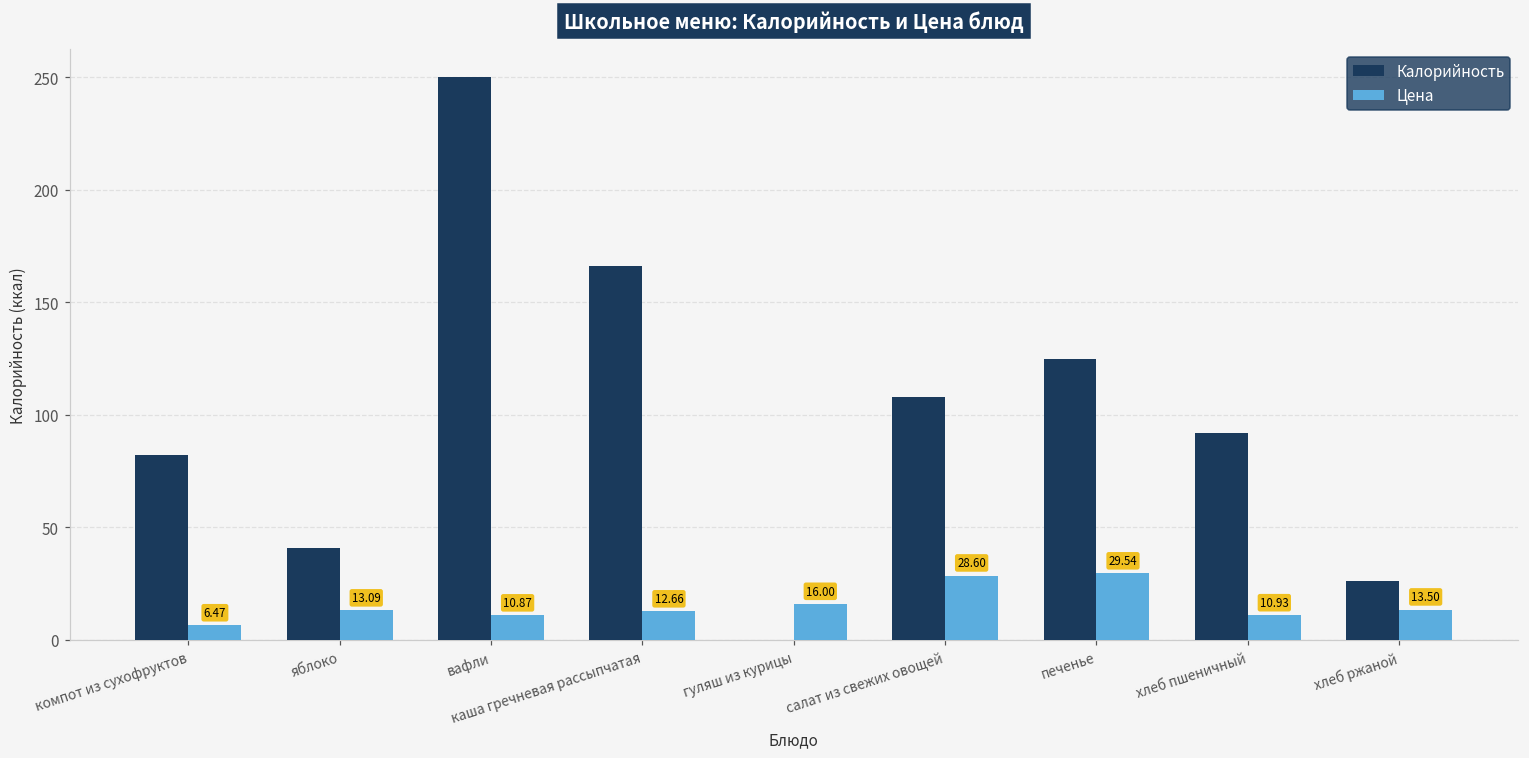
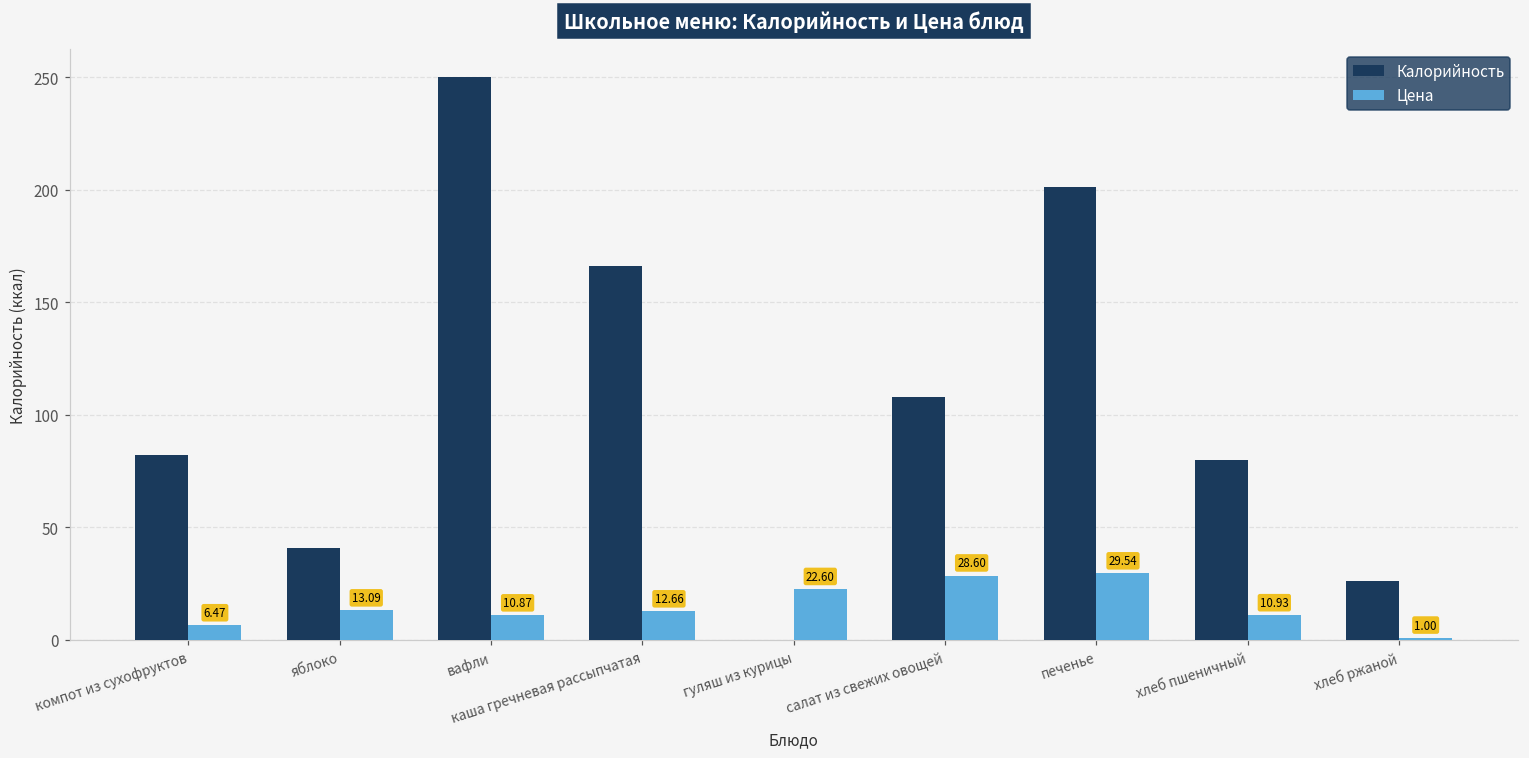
  {
    "Калорийность": {
      "компот из сухофруктов": 82,
      "яблоко": 41,
      "вафли": 250,
      "каша гречневая рассыпчатая": 166,
      "гуляш из курицы": 0,
      "салат из свежих овощей": 108,
-     "печенье": 125,
-     "хлеб пшеничный": 92,
+     "печенье": 201,
+     "хлеб пшеничный": 80,
      "хлеб ржаной": 26
    },
    "Цена": {
-     "гуляш из курицы": 16.00,
-     "хлеб ржаной": 13.50
+     "гуляш из курицы": 22.60,
+     "хлеб ржаной": 1.00
    }
  }
